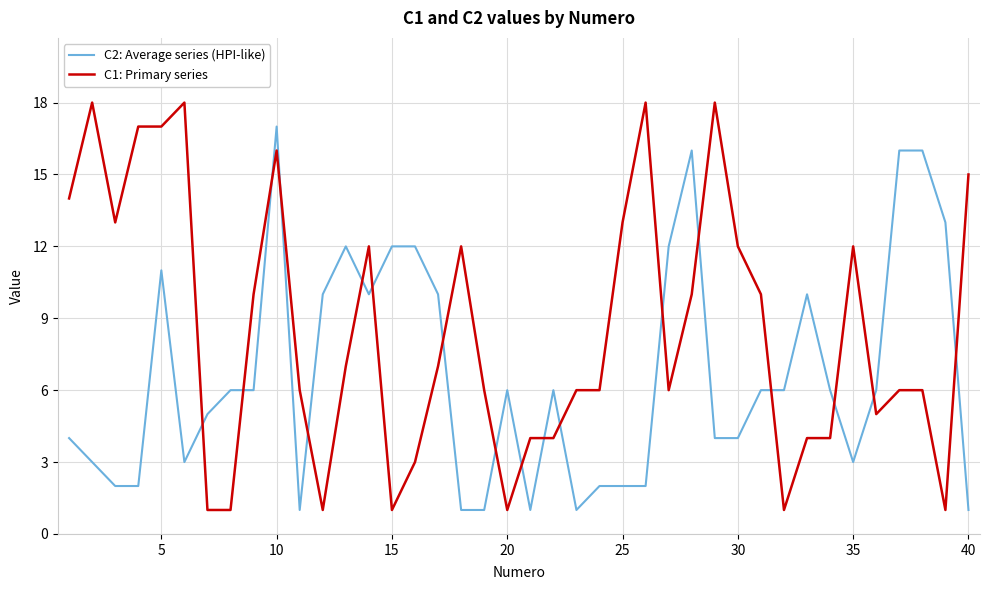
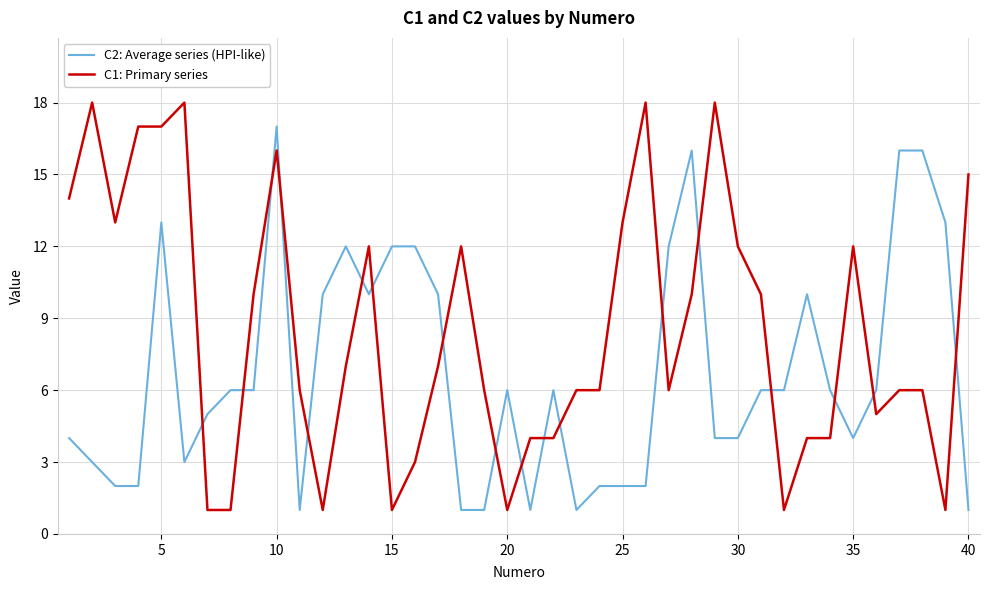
  {
    "C2: Average series (HPI-like)": {
-     "5": 11,
+     "5": 13,
      "10": 17,
      "15": 12,
      "20": 6,
      "25": 2,
      "30": 4,
-     "35": 3,
+     "35": 4,
      "40": 1
    },
    "C1: Primary series": {
      "5": 17,
      "10": 16,
      "15": 1,
      "20": 1,
      "25": 13,
      "30": 12,
      "35": 12,
      "40": 15
    }
  }
